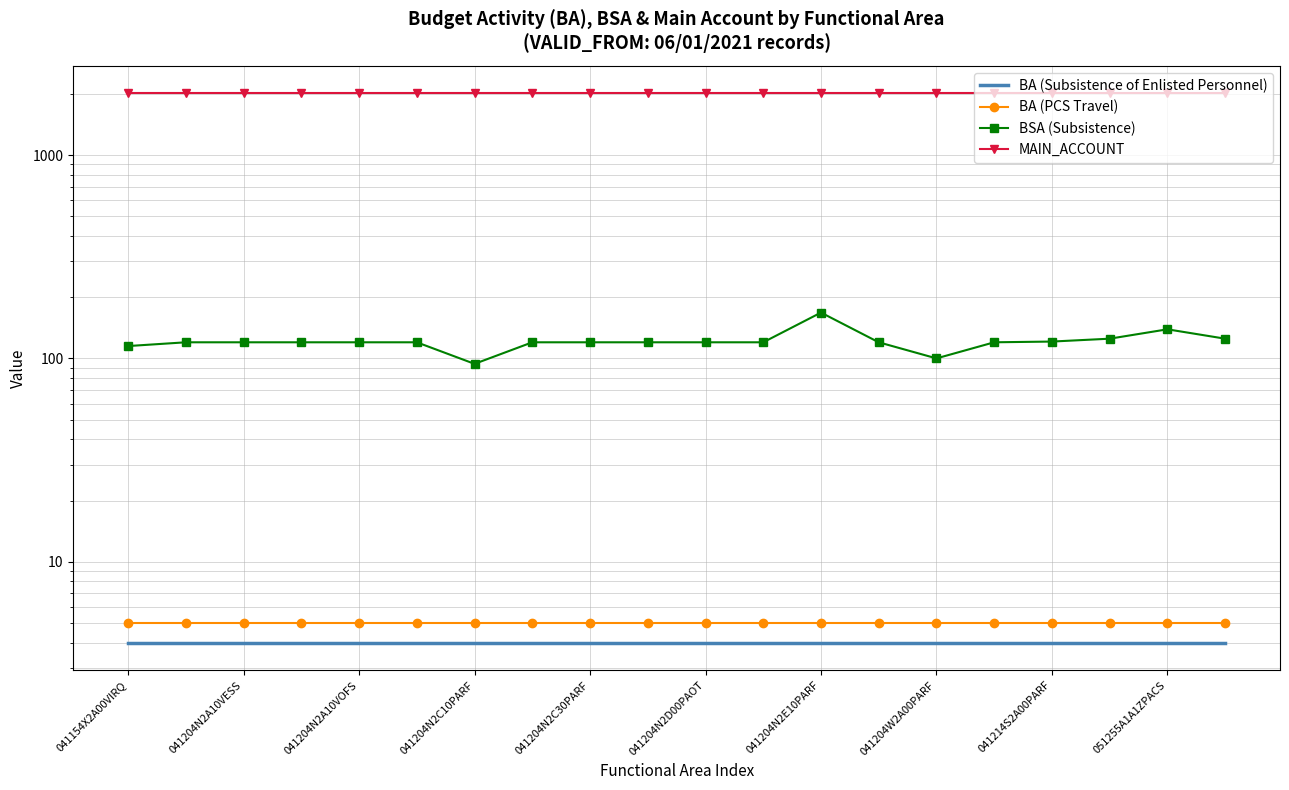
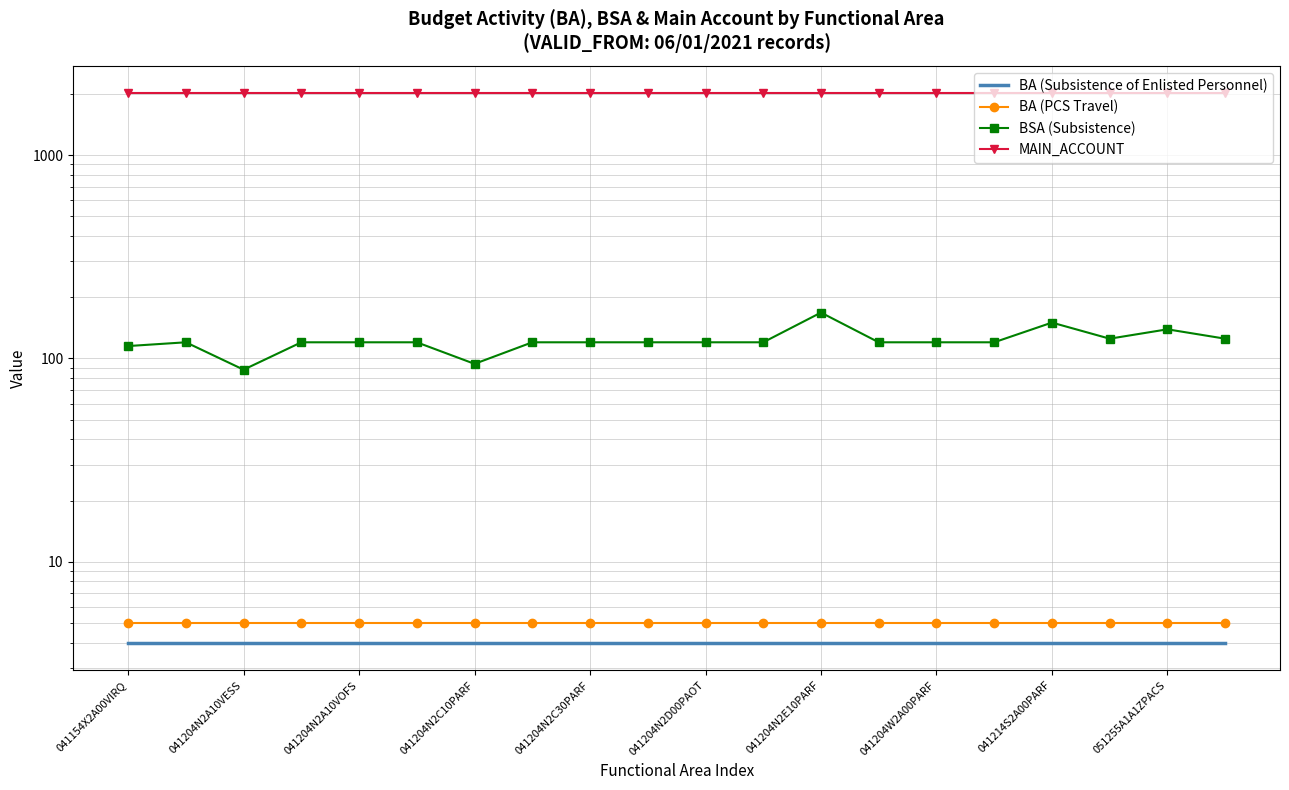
  {
    "BA (Subsistence of Enlisted Personnel)": {
      "041154X2A00VIRQ": 4,
      "041204N2A10VESS": 4,
      "041204N2A10VOFS": 4,
      "041204N2C10PARF": 4,
      "041204N2C30PARF": 4,
      "041204N2D00PAOT": 4,
      "041204N2E10PARF": 4,
      "041204W2A00PARF": 4,
      "041214S2A00PARF": 4,
      "051255A1A1ZPACS": 4
    },
    "BA (PCS Travel)": {
      "041154X2A00VIRQ": 5,
      "041204N2A10VESS": 5,
      "041204N2A10VOFS": 5,
      "041204N2C10PARF": 5,
      "041204N2C30PARF": 5,
      "041204N2D00PAOT": 5,
      "041204N2E10PARF": 5,
      "041204W2A00PARF": 5,
      "041214S2A00PARF": 5,
      "051255A1A1ZPACS": 5
    },
    "BSA (Subsistence)": {
      "041154X2A00VIRQ": 120,
-     "041204N2A10VESS": 120,
+     "041204N2A10VESS": 88,
      "041204N2A10VOFS": 120,
      "041204N2C10PARF": 90,
      "041204N2C30PARF": 120,
      "041204N2D00PAOT": 120,
      "041204N2E10PARF": 170,
-     "041204W2A00PARF": 100,
-     "041214S2A00PARF": 120,
+     "041204W2A00PARF": 120,
+     "041214S2A00PARF": 150,
      "051255A1A1ZPACS": 140
    },
    "MAIN_ACCOUNT": {
      "041154X2A00VIRQ": 2000,
      "041204N2A10VESS": 2000,
      "041204N2A10VOFS": 2000,
      "041204N2C10PARF": 2000,
      "041204N2C30PARF": 2000,
      "041204N2D00PAOT": 2000,
      "041204N2E10PARF": 2000,
      "041204W2A00PARF": 2000
    }
  }
